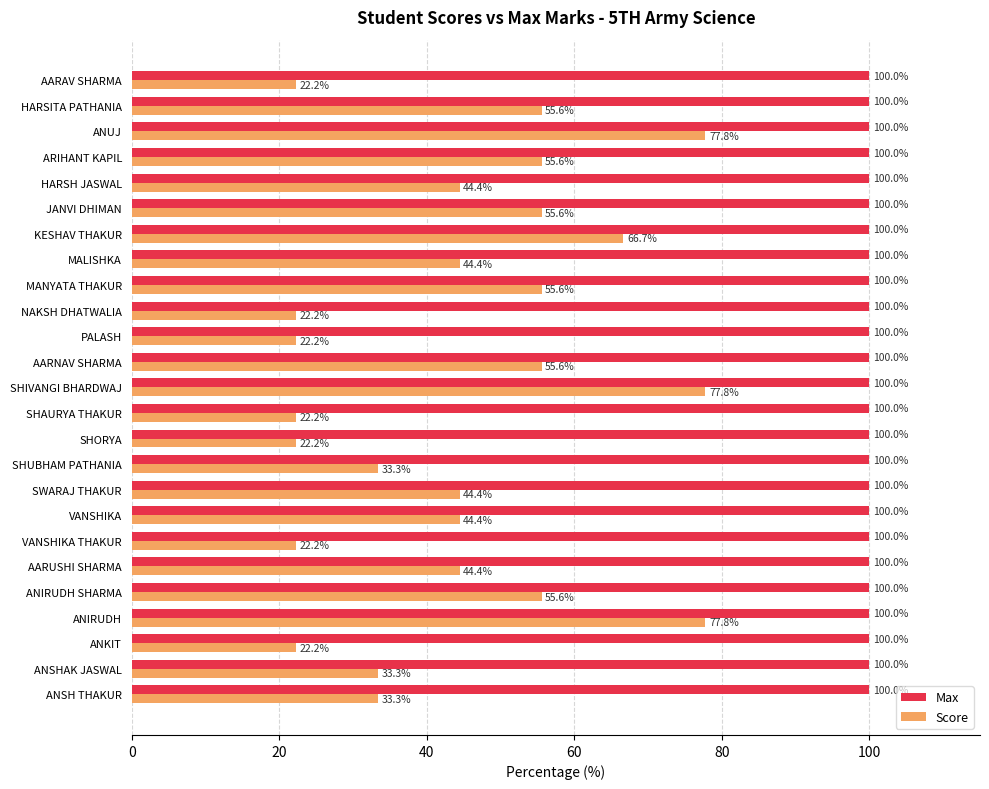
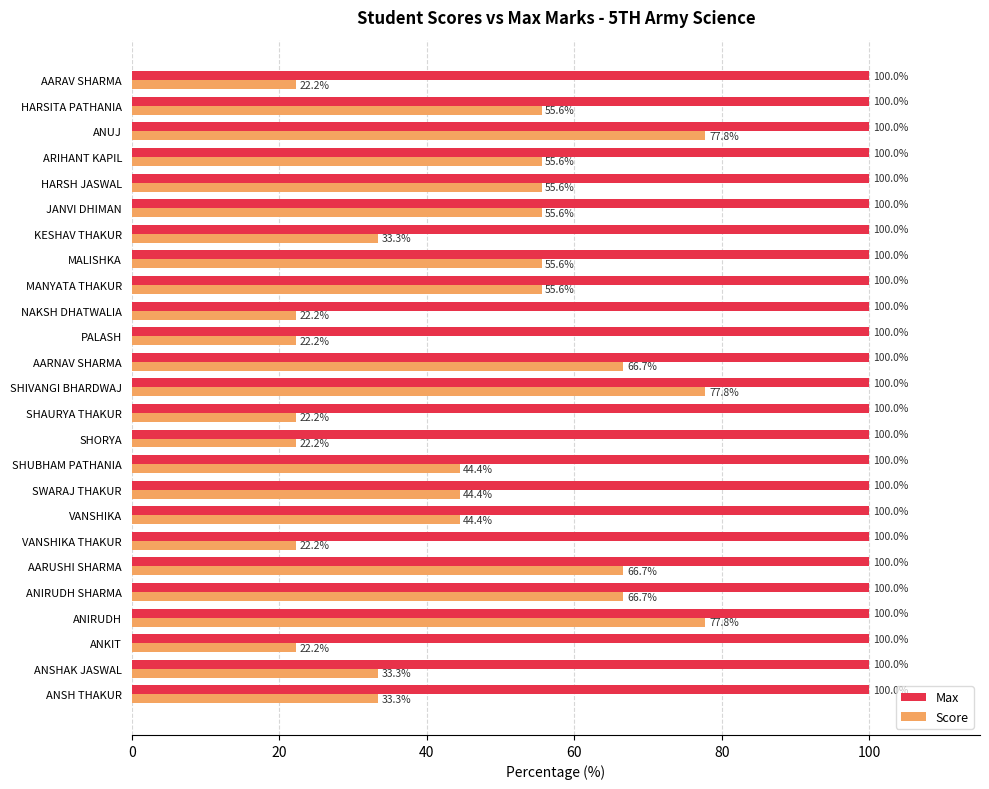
  {
    "Max": {
      "AARAV SHARMA": "100.0%",
      "HARSITA PATHANIA": "100.0%",
      "ANUJ": "100.0%",
      "ARIHANT KAPIL": "100.0%",
      "HARSH JASWAL": "100.0%",
      "JANVI DHIMAN": "100.0%",
      "KESHAV THAKUR": "100.0%",
      "MALISHKA": "100.0%",
      "MANYATA THAKUR": "100.0%",
      "NAKSH DHATWALIA": "100.0%",
      "PALASH": "100.0%",
      "AARNAV SHARMA": "100.0%",
      "SHIVANGI BHARDWAJ": "100.0%",
      "SHAURYA THAKUR": "100.0%",
      "SHORYA": "100.0%",
      "SHUBHAM PATHANIA": "100.0%",
      "SWARAJ THAKUR": "100.0%",
      "VANSHIKA": "100.0%",
      "VANSHIKA THAKUR": "100.0%",
      "AARUSHI SHARMA": "100.0%",
      "ANIRUDH SHARMA": "100.0%",
      "ANIRUDH": "100.0%",
      "ANKIT": "100.0%",
      "ANSHAK JASWAL": "100.0%"
    },
    "Score": {
      "AARAV SHARMA": "22.2%",
      "HARSITA PATHANIA": "55.6%",
      "ANUJ": "77.8%",
      "ARIHANT KAPIL": "55.6%",
-     "HARSH JASWAL": "44.4%",
+     "HARSH JASWAL": "55.6%",
      "JANVI DHIMAN": "55.6%",
-     "KESHAV THAKUR": "66.7%",
-     "MALISHKA": "44.4%",
+     "KESHAV THAKUR": "33.3%",
+     "MALISHKA": "55.6%",
      "MANYATA THAKUR": "55.6%",
      "NAKSH DHATWALIA": "22.2%",
      "PALASH": "22.2%",
-     "AARNAV SHARMA": "55.6%",
+     "AARNAV SHARMA": "66.7%",
      "SHIVANGI BHARDWAJ": "77.8%",
      "SHAURYA THAKUR": "22.2%",
      "SHORYA": "22.2%",
-     "SHUBHAM PATHANIA": "33.3%",
+     "SHUBHAM PATHANIA": "44.4%",
      "SWARAJ THAKUR": "44.4%",
      "VANSHIKA": "44.4%",
      "VANSHIKA THAKUR": "22.2%",
-     "AARUSHI SHARMA": "44.4%",
-     "ANIRUDH SHARMA": "55.6%",
+     "AARUSHI SHARMA": "66.7%",
+     "ANIRUDH SHARMA": "66.7%",
      "ANIRUDH": "77.8%",
      "ANKIT": "22.2%",
      "ANSHAK JASWAL": "33.3%",
      "ANSH THAKUR": "33.3%"
    }
  }
